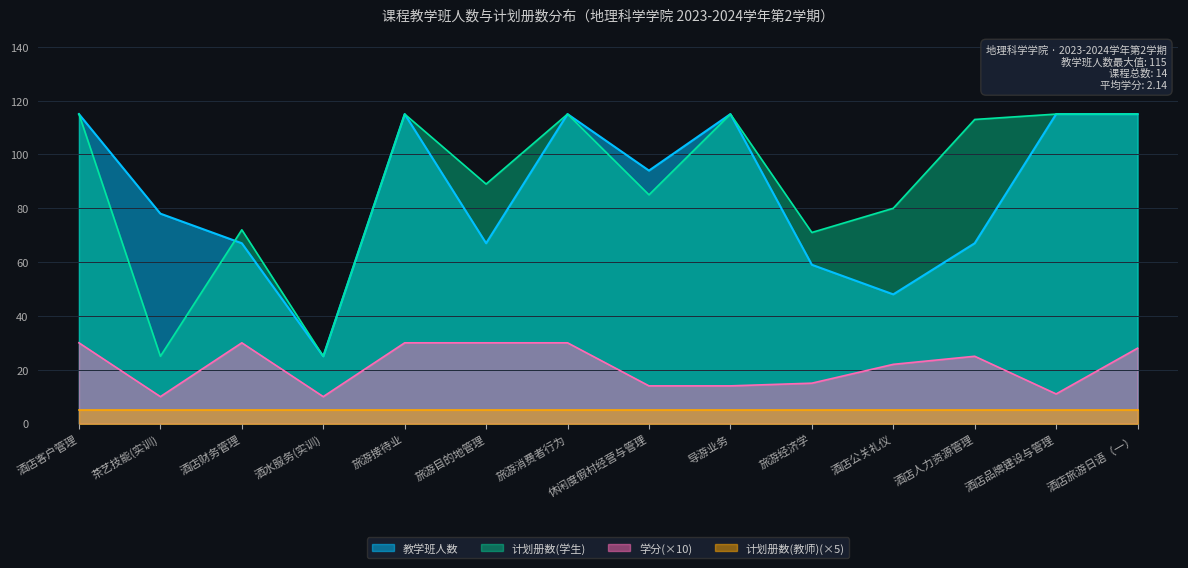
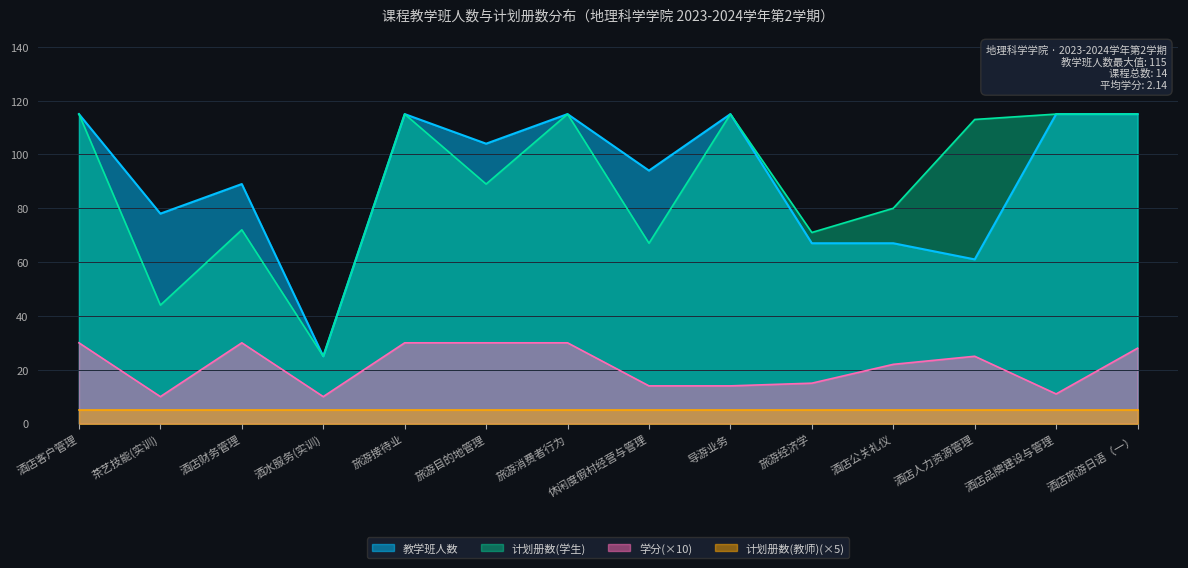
  {
    "教学班人数": {
      "茶艺技能(实训)": 78,
-     "酒店财务管理": 67,
-     "旅游目的地管理": 67,
+     "酒店财务管理": 89,
+     "旅游目的地管理": 104,
      "休闲度假村经营与管理": 94,
-     "旅游经济学": 59,
-     "酒店公关礼仪": 48,
-     "酒店人力资源管理": 67
+     "旅游经济学": 67,
+     "酒店公关礼仪": 67,
+     "酒店人力资源管理": 61
    },
    "计划册数(学生)": {
-     "茶艺技能(实训)": 25,
+     "茶艺技能(实训)": 44,
      "酒店财务管理": 72,
      "旅游目的地管理": 89,
-     "休闲度假村经营与管理": 85,
+     "休闲度假村经营与管理": 67,
      "旅游经济学": 71,
      "酒店公关礼仪": 80,
      "酒店人力资源管理": 113
    },
    "学分(×10)": {
      "酒店客户管理": 30,
      "茶艺技能(实训)": 10,
      "酒店财务管理": 30,
      "酒水服务(实训)": 10,
      "旅游接待业": 30,
      "旅游目的地管理": 30,
      "旅游消费者行为": 30,
      "休闲度假村经营与管理": 14,
      "导游业务": 14,
      "旅游经济学": 15,
      "酒店公关礼仪": 22,
      "酒店人力资源管理": 25,
      "酒店品牌建设与管理": 11,
      "酒店旅游日语（一）": 28
    },
    "计划册数(教师)(×5)": {
      "酒店客户管理": 5,
      "茶艺技能(实训)": 5,
      "酒店财务管理": 5,
      "酒水服务(实训)": 5,
      "旅游接待业": 5,
      "旅游目的地管理": 5,
      "旅游消费者行为": 5,
      "休闲度假村经营与管理": 5,
      "导游业务": 5,
      "旅游经济学": 5,
      "酒店公关礼仪": 5,
      "酒店人力资源管理": 5,
      "酒店品牌建设与管理": 5,
      "酒店旅游日语（一）": 5
    }
  }
